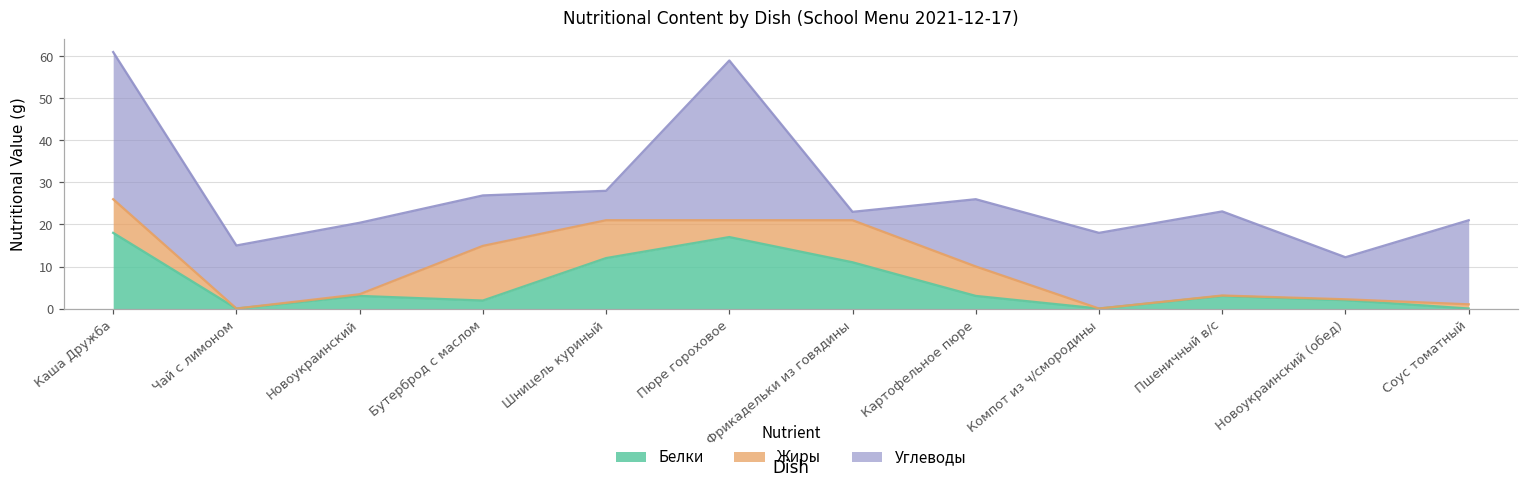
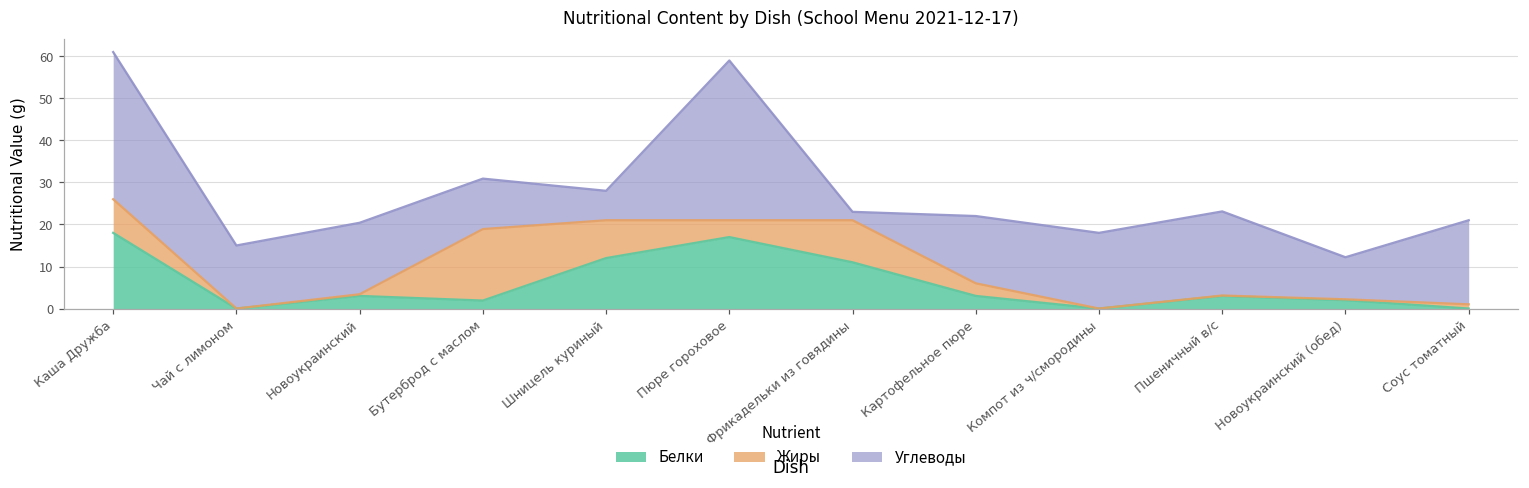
  {
    "Белки": {
      "Каша Дружба": 18,
      "Бутерброд с маслом": 2,
      "Шницель куриный": 12,
      "Пюре гороховое": 17,
      "Фрикадельки из говядины": 11,
      "Картофельное пюре": 3,
      "Соус томатный": 0
    },
    "Жиры": {
      "Каша Дружба": 8,
-     "Бутерброд с маслом": 13,
+     "Бутерброд с маслом": 17,
      "Шницель куриный": 9,
      "Пюре гороховое": 4,
      "Фрикадельки из говядины": 10,
-     "Картофельное пюре": 7,
+     "Картофельное пюре": 3,
      "Соус томатный": 1
    },
    "Углеводы": {
      "Каша Дружба": 35,
      "Чай с лимоном": 15,
      "Новоукраинский": 17,
      "Бутерброд с маслом": 12,
      "Шницель куриный": 7,
      "Пюре гороховое": 38,
      "Фрикадельки из говядины": 2,
      "Картофельное пюре": 16,
      "Компот из ч/смородины": 18,
      "Пшеничный в/с": 20,
      "Новоукраинский (обед)": 10,
      "Соус томатный": 20
    }
  }
